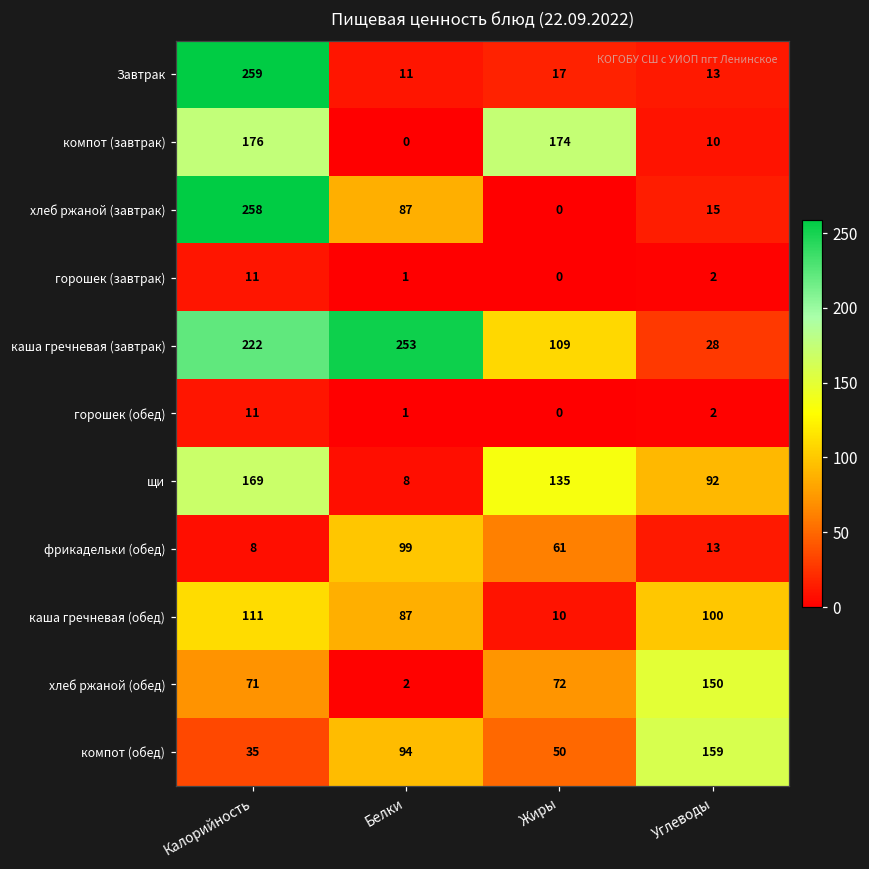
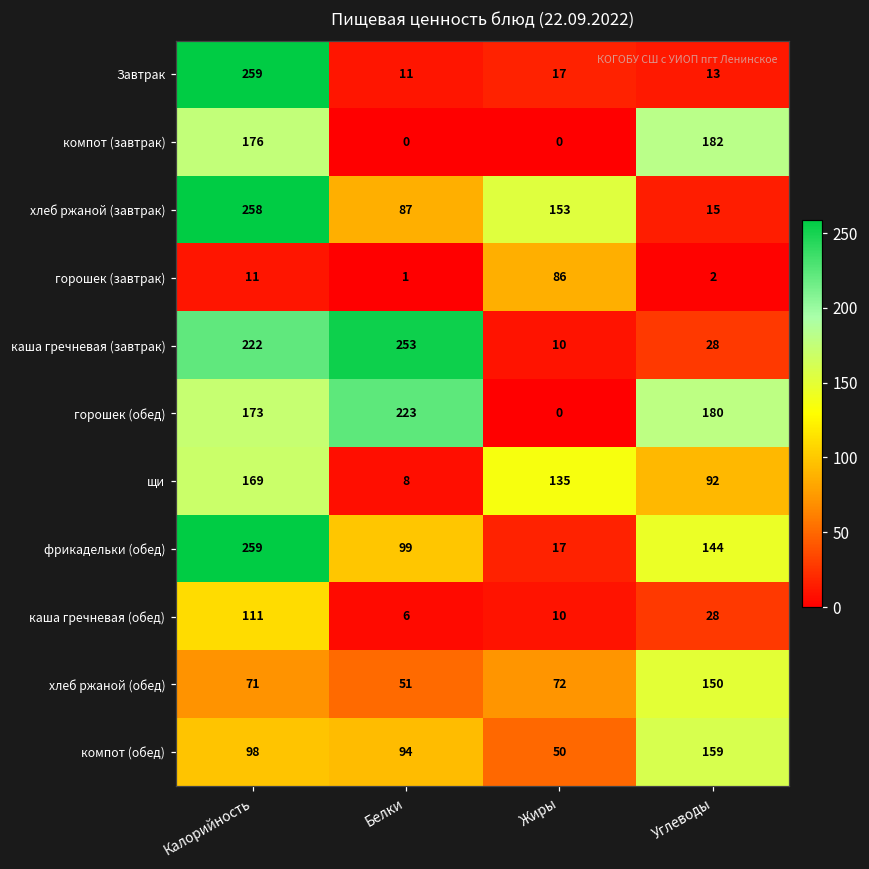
  {
    "Завтрак": {
      "Калорийность": 259,
      "Белки": 11,
      "Жиры": 17
    },
    "компот (завтрак)": {
      "Калорийность": 176,
      "Белки": 0,
-     "Жиры": 174,
-     "Углеводы": 10
+     "Жиры": 0,
+     "Углеводы": 182
    },
    "хлеб ржаной (завтрак)": {
      "Калорийность": 258,
      "Белки": 87,
-     "Жиры": 0,
+     "Жиры": 153,
      "Углеводы": 15
    },
    "горошек (завтрак)": {
      "Калорийность": 11,
      "Белки": 1,
-     "Жиры": 0,
+     "Жиры": 86,
      "Углеводы": 2
    },
    "каша гречневая (завтрак)": {
      "Калорийность": 222,
      "Белки": 253,
-     "Жиры": 109,
+     "Жиры": 10,
      "Углеводы": 28
    },
    "горошек (обед)": {
-     "Калорийность": 11,
-     "Белки": 1,
+     "Калорийность": 173,
+     "Белки": 223,
      "Жиры": 0,
-     "Углеводы": 2
+     "Углеводы": 180
    },
    "щи": {
      "Калорийность": 169,
      "Белки": 8,
      "Жиры": 135,
      "Углеводы": 92
    },
    "фрикадельки (обед)": {
-     "Калорийность": 8,
+     "Калорийность": 259,
      "Белки": 99,
-     "Жиры": 61,
-     "Углеводы": 13
+     "Жиры": 17,
+     "Углеводы": 144
    },
    "каша гречневая (обед)": {
      "Калорийность": 111,
-     "Белки": 87,
+     "Белки": 6,
      "Жиры": 10,
-     "Углеводы": 100
+     "Углеводы": 28
    },
    "хлеб ржаной (обед)": {
      "Калорийность": 71,
-     "Белки": 2,
+     "Белки": 51,
      "Жиры": 72,
      "Углеводы": 150
    },
    "компот (обед)": {
-     "Калорийность": 35,
+     "Калорийность": 98,
      "Белки": 94,
      "Жиры": 50,
      "Углеводы": 159
    }
  }
